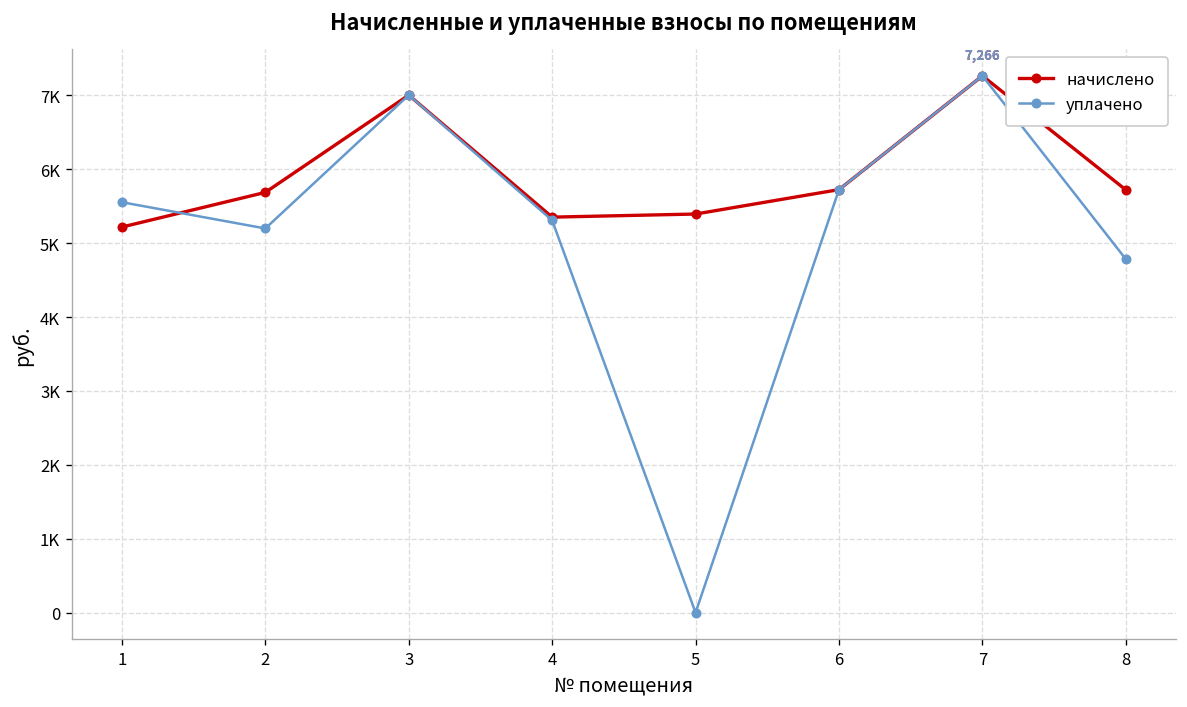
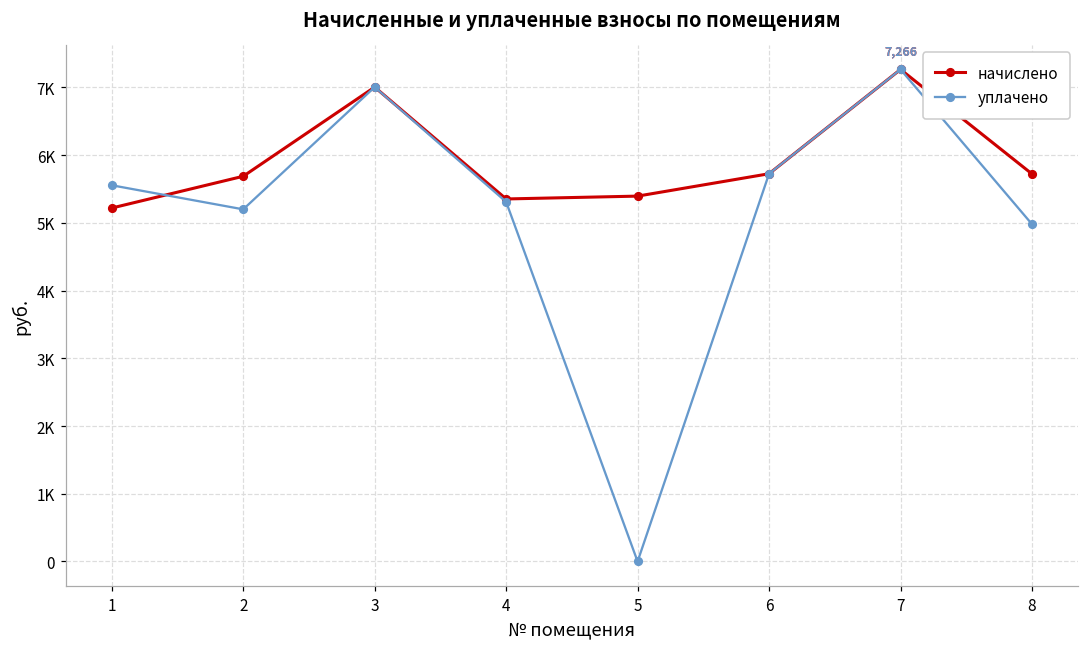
  {
    "начислено": {
      "1": 5200,
      "2": 5700,
      "4": 5400,
      "5": 5400,
      "8": 5700
    },
    "уплачено": {
      "1": 5600,
      "2": 5200,
      "4": 5300,
      "5": 0,
-     "8": 4800
+     "8": 5000
    }
  }
